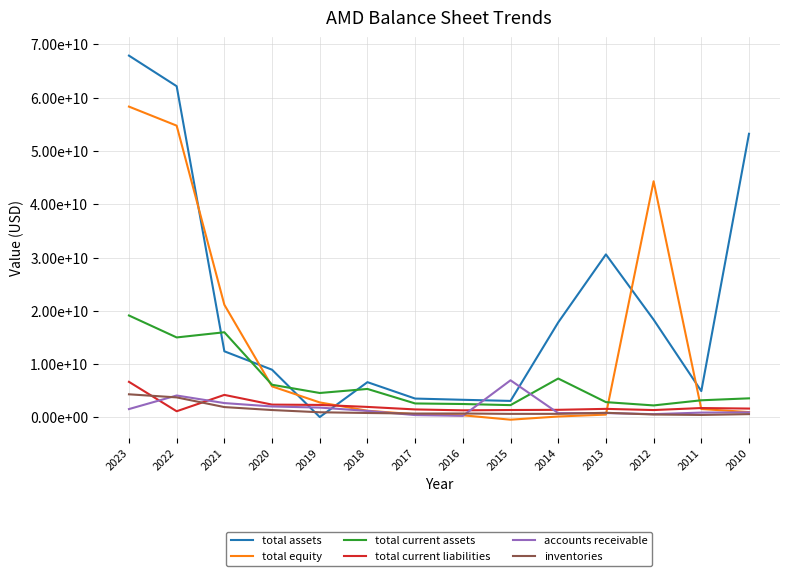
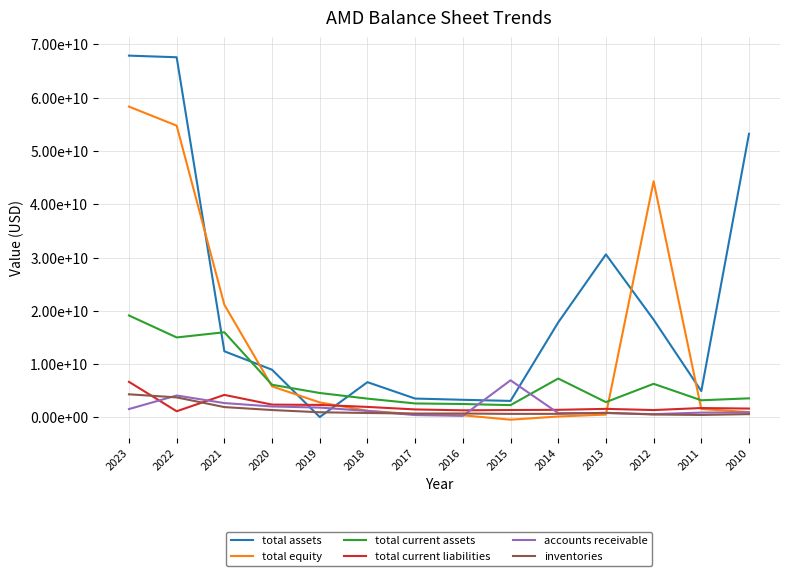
  {
    "total assets": {
      "2023": 68000000000,
-     "2022": 62000000000,
+     "2022": 68000000000,
      "2021": 12000000000,
      "2020": 9000000000,
      "2019": 0,
      "2018": 7000000000,
      "2017": 4000000000,
      "2016": 3000000000,
      "2015": 3000000000,
      "2014": 18000000000,
      "2013": 31000000000,
      "2012": 18000000000,
      "2011": 5000000000,
      "2010": 53000000000
    },
    "total equity": {
      "2023": 58000000000,
      "2022": 55000000000,
      "2021": 21000000000,
      "2015": 0,
      "2014": 0,
      "2012": 44000000000
    },
    "total current assets": {
      "2023": 19000000000,
      "2022": 15000000000,
      "2021": 16000000000,
      "2019": 5000000000,
-     "2018": 5000000000,
+     "2018": 4000000000,
      "2017": 3000000000,
      "2016": 3000000000,
      "2015": 2000000000,
      "2014": 7000000000,
      "2013": 3000000000,
-     "2012": 2000000000,
+     "2012": 6000000000,
      "2011": 3000000000,
      "2010": 4000000000
    },
    "total current liabilities": {
      "2023": 7000000000,
      "2022": 1000000000,
      "2021": 4000000000,
      "2018": 2000000000,
      "2017": 2000000000,
      "2016": 1000000000,
      "2015": 1000000000,
      "2014": 1000000000,
      "2013": 2000000000,
      "2012": 1000000000,
      "2010": 2000000000
    },
    "accounts receivable": {
      "2023": 2000000000,
      "2021": 3000000000,
      "2019": 2000000000,
      "2015": 7000000000
    },
    "inventories": {
      "2023": 4000000000,
      "2021": 2000000000,
      "2020": 1000000000,
      "2019": 1000000000,
      "2015": 1000000000
    }
  }
